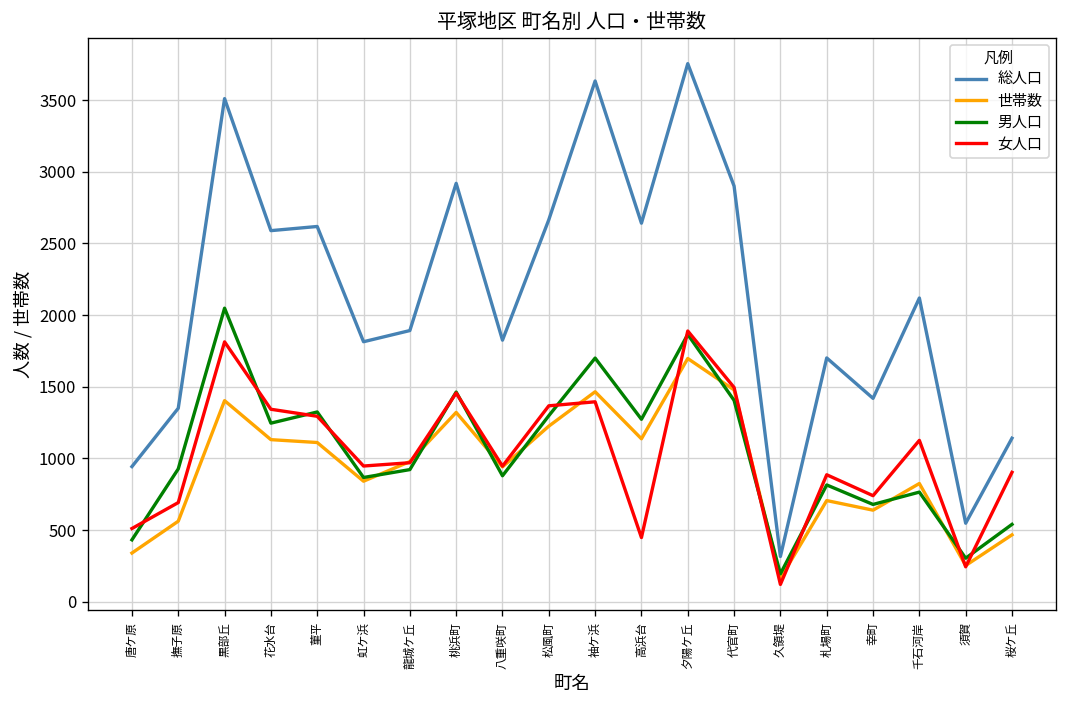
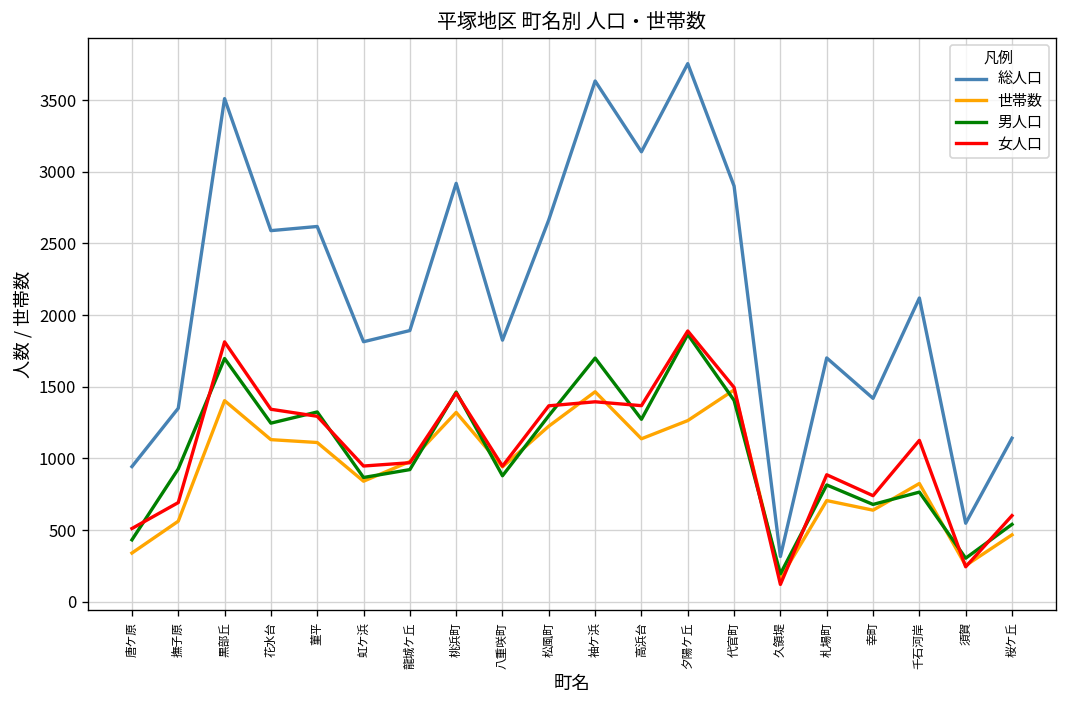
  {
    "総人口": {
      "唐ケ原": 940,
      "撫子原": 1350,
      "黒部丘": 3510,
      "花水台": 2590,
      "菫平": 2620,
      "虹ケ浜": 1810,
      "龍城ケ丘": 1890,
      "桃浜町": 2920,
      "八重咲町": 1830,
      "松風町": 2670,
      "袖ケ浜": 3630,
-     "高浜台": 2640,
+     "高浜台": 3140,
      "夕陽ケ丘": 3750,
      "代官町": 2900,
      "久領堤": 320,
      "札場町": 1700,
      "幸町": 1420,
      "千石河岸": 2120,
      "須賀": 550,
      "桜ケ丘": 1140
    },
    "世帯数": {
      "唐ケ原": 340,
      "撫子原": 560,
      "黒部丘": 1400,
      "花水台": 1130,
      "菫平": 1110,
      "虹ケ浜": 840,
      "桃浜町": 1320,
      "松風町": 1230,
      "袖ケ浜": 1470,
      "高浜台": 1140,
-     "夕陽ケ丘": 1700,
+     "夕陽ケ丘": 1260,
      "久領堤": 160,
      "札場町": 710,
      "幸町": 640,
      "千石河岸": 830,
      "桜ケ丘": 470
    },
    "男人口": {
      "唐ケ原": 430,
      "撫子原": 930,
-     "黒部丘": 2050,
+     "黒部丘": 1700,
      "花水台": 1250,
      "菫平": 1320,
      "虹ケ浜": 870,
      "龍城ケ丘": 920,
      "八重咲町": 880,
      "松風町": 1300,
      "袖ケ浜": 1700,
      "高浜台": 1270,
      "夕陽ケ丘": 1870,
      "代官町": 1410,
      "久領堤": 200,
      "札場町": 820,
      "幸町": 680,
      "千石河岸": 770,
      "須賀": 300,
      "桜ケ丘": 540
    },
    "女人口": {
      "唐ケ原": 510,
      "撫子原": 690,
      "黒部丘": 1810,
      "花水台": 1340,
      "菫平": 1290,
      "虹ケ浜": 950,
      "松風町": 1370,
      "袖ケ浜": 1400,
-     "高浜台": 450,
+     "高浜台": 1370,
      "夕陽ケ丘": 1890,
      "久領堤": 120,
      "札場町": 890,
      "幸町": 740,
      "千石河岸": 1130,
-     "桜ケ丘": 900
+     "桜ケ丘": 600
    }
  }
